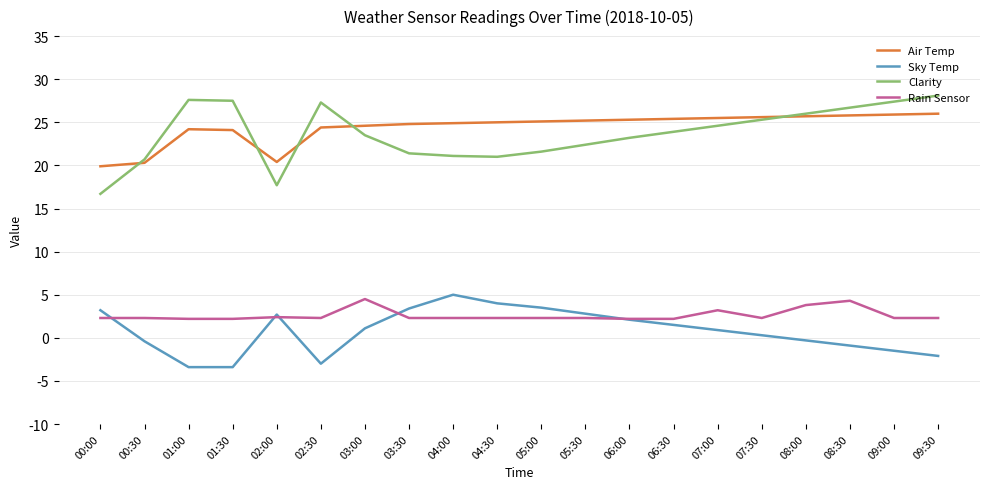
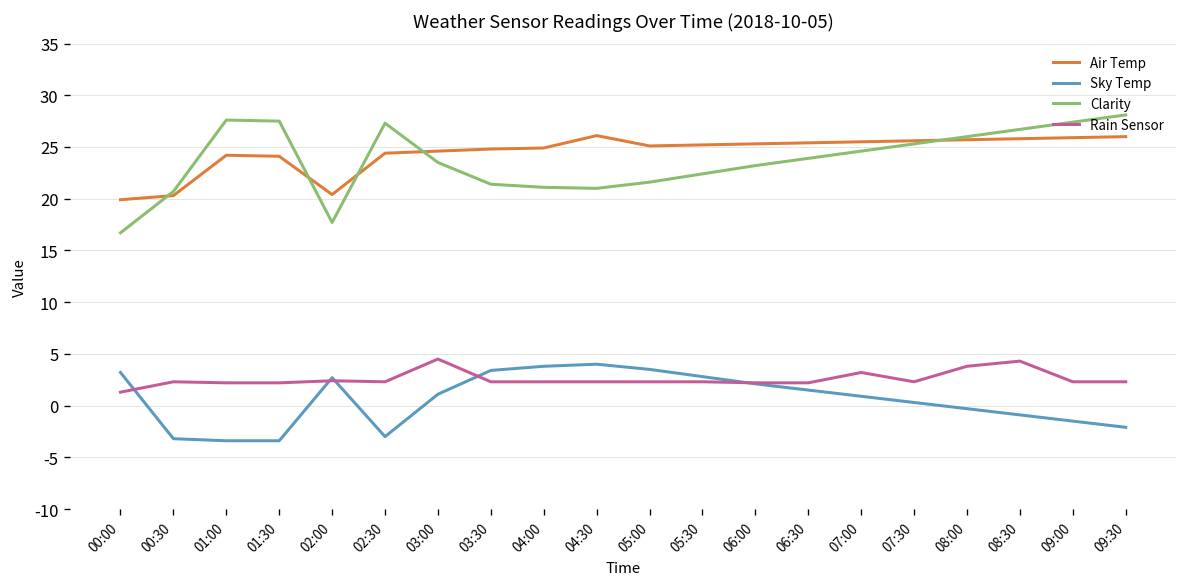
  {
    "Air Temp": {
      "00:00": 20,
      "00:30": 20,
      "01:00": 24,
      "01:30": 24,
      "02:00": 20,
      "02:30": 24,
      "03:00": 25,
      "03:30": 25,
      "04:00": 25,
-     "04:30": 25,
+     "04:30": 26,
      "05:00": 25,
      "05:30": 25,
      "06:00": 25,
      "06:30": 25,
      "07:00": 26,
      "07:30": 26,
      "08:00": 26,
      "08:30": 26,
      "09:00": 26,
      "09:30": 26
    },
    "Sky Temp": {
      "00:00": 3,
-     "00:30": 0,
+     "00:30": -3,
      "01:00": -3,
      "01:30": -3,
      "02:00": 3,
      "02:30": -3,
      "03:00": 1,
      "03:30": 3,
-     "04:00": 5,
+     "04:00": 4,
      "04:30": 4,
      "05:00": 4,
      "05:30": 3,
      "06:30": 2,
      "07:00": 1,
      "07:30": 0,
      "08:00": 0,
      "08:30": -1,
      "09:00": -2,
      "09:30": -2
    },
    "Clarity": {
      "00:00": 17,
      "00:30": 21,
      "01:00": 28,
      "01:30": 28,
      "02:00": 18,
      "02:30": 27,
      "03:00": 24,
      "03:30": 21,
      "04:00": 21,
      "04:30": 21,
      "05:00": 22,
      "05:30": 22,
      "06:00": 23,
      "06:30": 24,
      "07:00": 25,
      "07:30": 25,
      "08:00": 26,
      "08:30": 27,
      "09:00": 27,
      "09:30": 28
    },
    "Rain Sensor": {
-     "00:00": 2,
+     "00:00": 1,
      "00:30": 2,
      "01:00": 2,
      "01:30": 2,
      "02:00": 2,
      "02:30": 2,
      "03:00": 5,
      "03:30": 2,
      "04:00": 2,
      "04:30": 2,
      "05:00": 2,
      "05:30": 2,
      "06:30": 2,
      "07:00": 3,
      "07:30": 2,
      "08:00": 4,
      "08:30": 4,
      "09:00": 2,
      "09:30": 2
    }
  }
